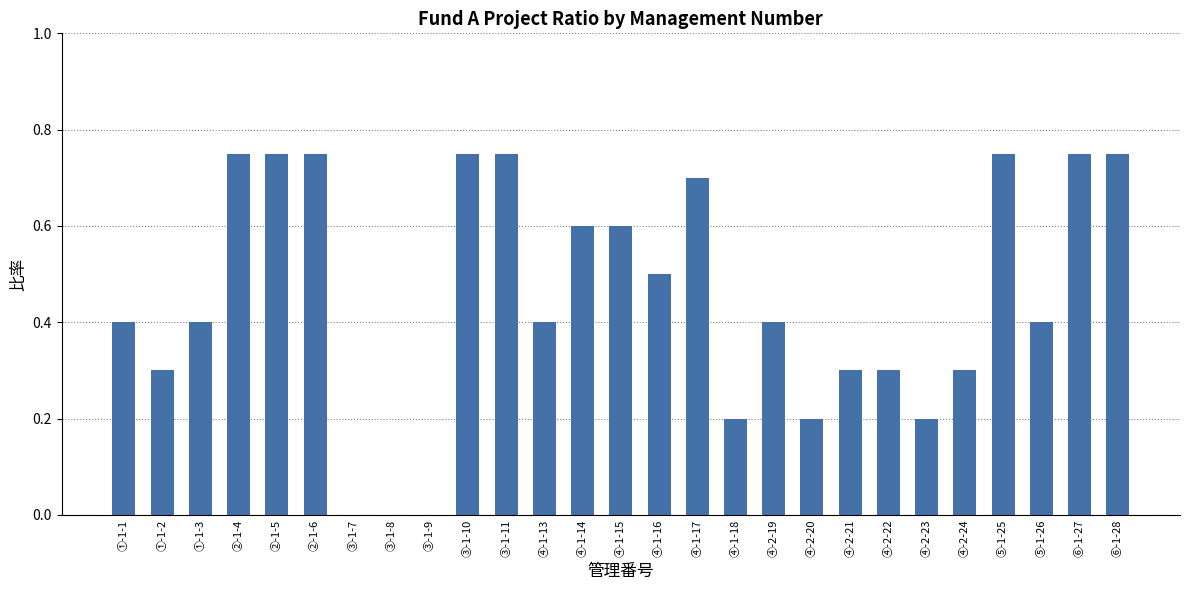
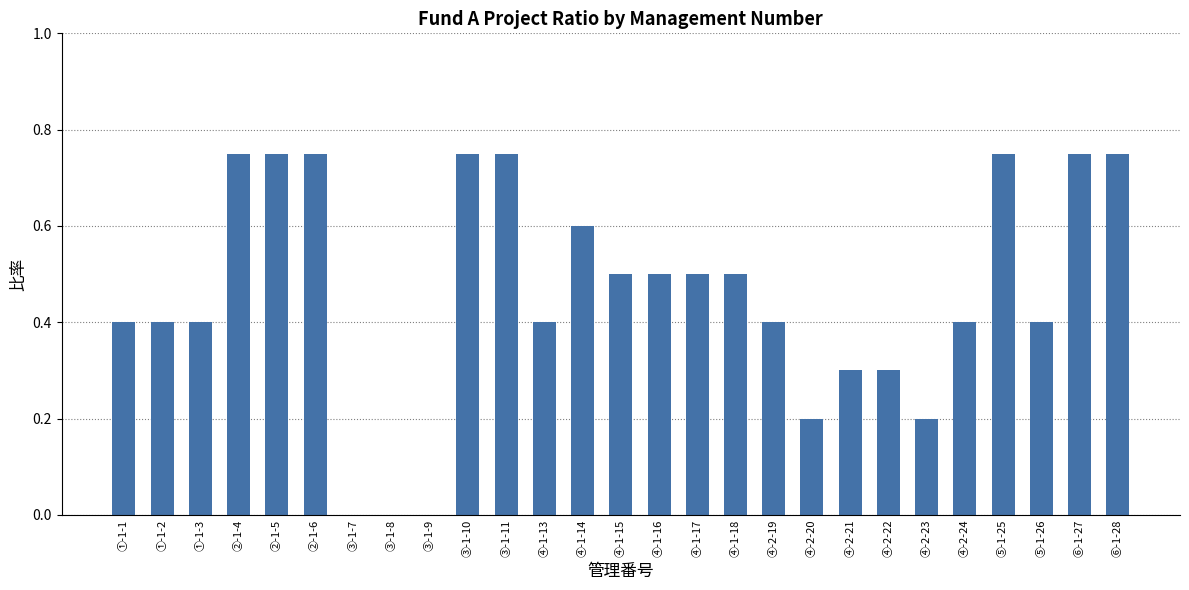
  {
    "①-1-1": 0.4,
-   "①-1-2": 0.3,
+   "①-1-2": 0.4,
    "①-1-3": 0.4,
    "②-1-4": 0.75,
    "②-1-5": 0.75,
    "②-1-6": 0.75,
    "③-1-7": 0.0,
    "③-1-8": 0.0,
    "③-1-9": 0.0,
    "③-1-10": 0.75,
    "③-1-11": 0.75,
    "④-1-13": 0.4,
    "④-1-14": 0.6,
-   "④-1-15": 0.6,
+   "④-1-15": 0.5,
    "④-1-16": 0.5,
-   "④-1-17": 0.7,
-   "④-1-18": 0.2,
+   "④-1-17": 0.5,
+   "④-1-18": 0.5,
    "④-2-19": 0.4,
    "④-2-20": 0.2,
    "④-2-21": 0.3,
    "④-2-22": 0.3,
    "④-2-23": 0.2,
-   "④-2-24": 0.3,
+   "④-2-24": 0.4,
    "⑤-1-25": 0.75,
    "⑤-1-26": 0.4,
    "⑥-1-27": 0.75,
    "⑥-1-28": 0.75
  }
